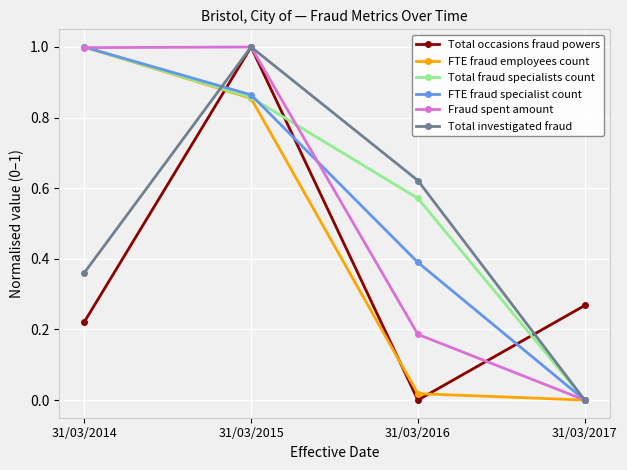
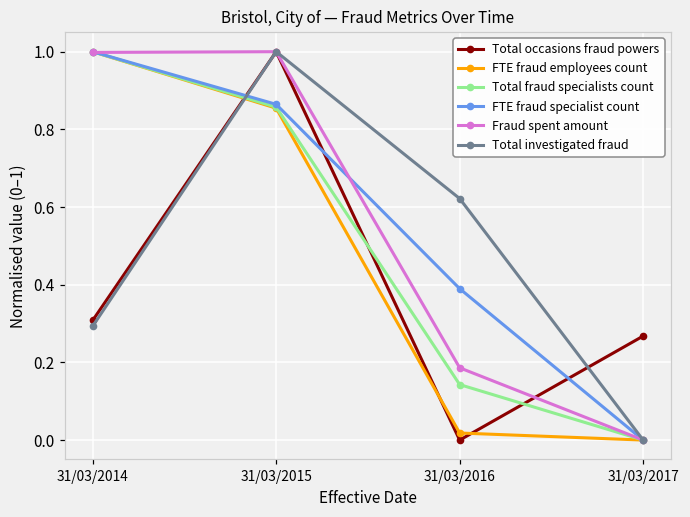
  {
    "Total occasions fraud powers": {
-     "31/03/2014": 0.22,
+     "31/03/2014": 0.31,
      "31/03/2016": 0.00,
      "31/03/2017": 0.27
    },
    "FTE fraud employees count": {
      "31/03/2016": 0.02
    },
    "Total fraud specialists count": {
-     "31/03/2016": 0.57
+     "31/03/2016": 0.14
    },
    "FTE fraud specialist count": {
      "31/03/2016": 0.39
    },
    "Fraud spent amount": {
      "31/03/2016": 0.19
    },
    "Total investigated fraud": {
-     "31/03/2014": 0.36,
+     "31/03/2014": 0.29,
      "31/03/2016": 0.62
    }
  }
